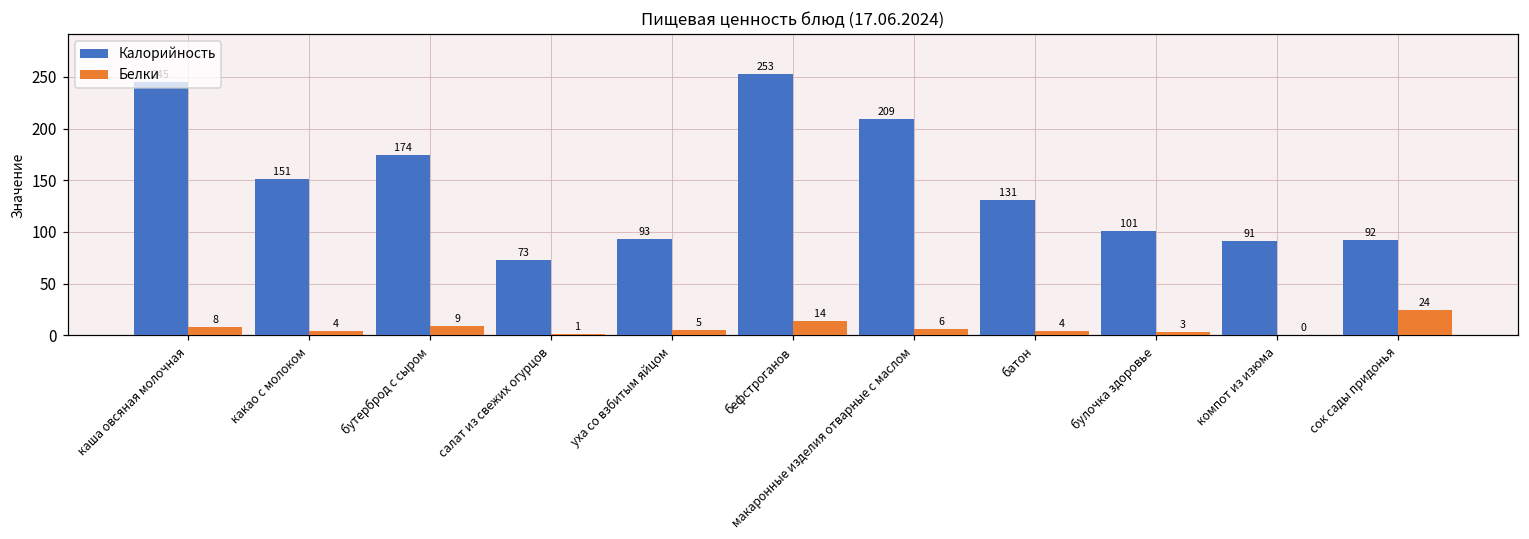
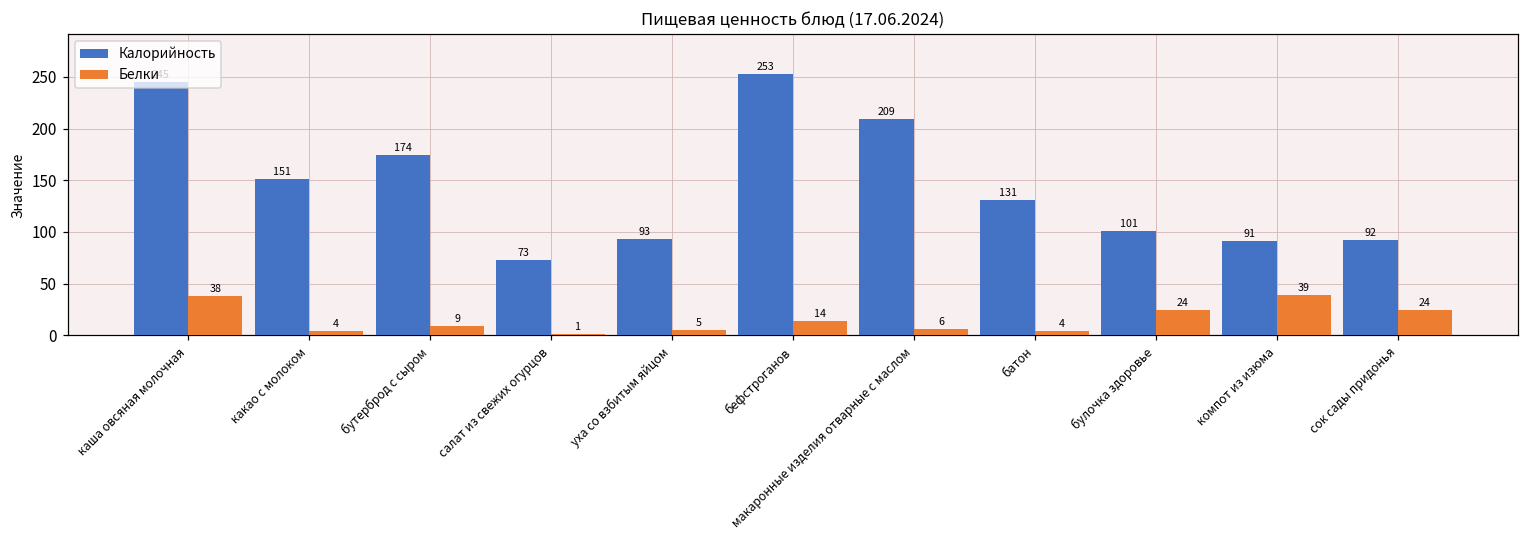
  {
    "Калорийность": {
      "какао с молоком": 151,
      "бутерброд с сыром": 174,
      "салат из свежих огурцов": 73,
      "уха со взбитым яйцом": 93,
      "бефстроганов": 253,
      "макаронные изделия отварные с маслом": 209,
      "батон": 131,
      "булочка здоровье": 101,
      "компот из изюма": 91,
      "сок сады придонья": 92
    },
    "Белки": {
-     "каша овсяная молочная": 8,
+     "каша овсяная молочная": 38,
      "какао с молоком": 4,
      "бутерброд с сыром": 9,
      "салат из свежих огурцов": 1,
      "уха со взбитым яйцом": 5,
      "бефстроганов": 14,
      "макаронные изделия отварные с маслом": 6,
      "батон": 4,
-     "булочка здоровье": 3,
-     "компот из изюма": 0,
+     "булочка здоровье": 24,
+     "компот из изюма": 39,
      "сок сады придонья": 24
    }
  }
